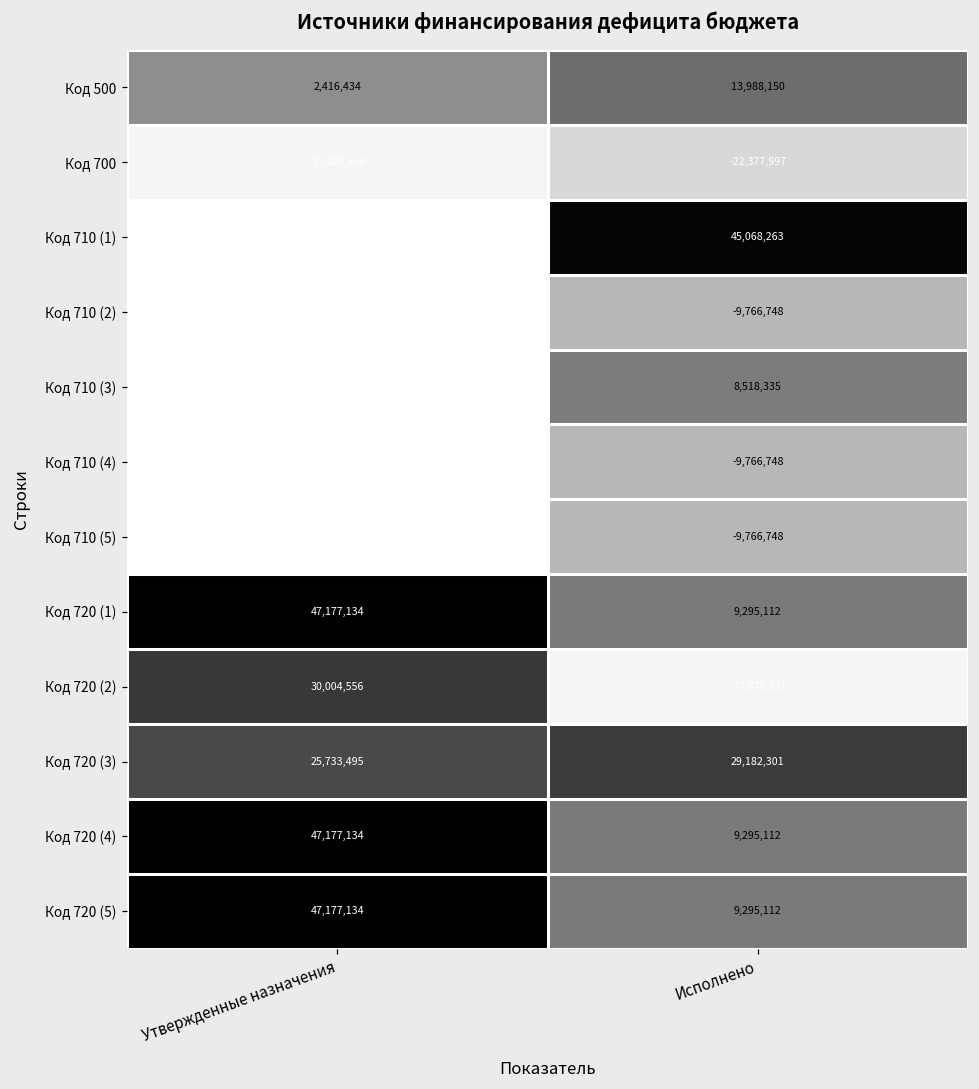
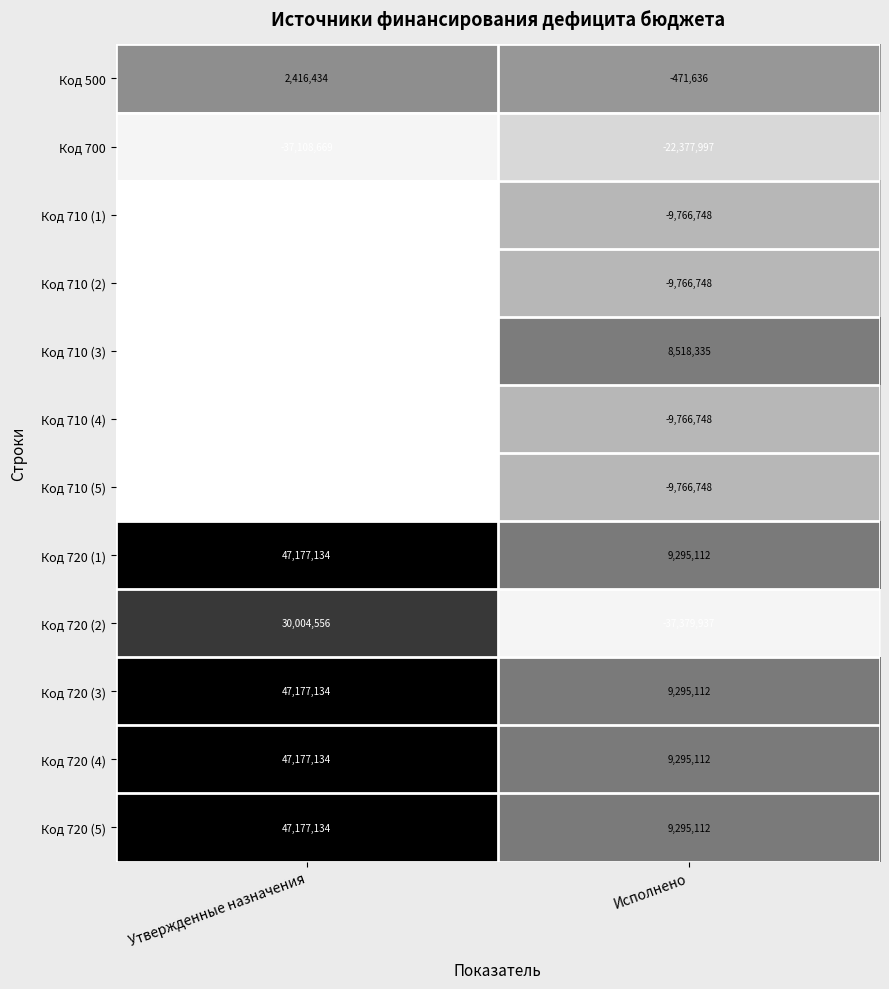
  {
    "Код 500": {
      "Утвержденные назначения": "2,416,434",
-     "Исполнено": "13,988,150"
+     "Исполнено": "-471,636"
    },
    "Код 710 (1)": {
-     "Исполнено": "45,068,263"
+     "Исполнено": "-9,766,748"
    },
    "Код 710 (2)": {
      "Исполнено": "-9,766,748"
    },
    "Код 710 (3)": {
      "Исполнено": "8,518,335"
    },
    "Код 710 (4)": {
      "Исполнено": "-9,766,748"
    },
    "Код 710 (5)": {
      "Исполнено": "-9,766,748"
    },
    "Код 720 (1)": {
      "Утвержденные назначения": "47,177,134",
      "Исполнено": "9,295,112"
    },
    "Код 720 (2)": {
      "Утвержденные назначения": "30,004,556"
    },
    "Код 720 (3)": {
-     "Утвержденные назначения": "25,733,495",
-     "Исполнено": "29,182,301"
+     "Утвержденные назначения": "47,177,134",
+     "Исполнено": "9,295,112"
    },
    "Код 720 (4)": {
      "Утвержденные назначения": "47,177,134",
      "Исполнено": "9,295,112"
    },
    "Код 720 (5)": {
      "Утвержденные назначения": "47,177,134",
      "Исполнено": "9,295,112"
    }
  }
